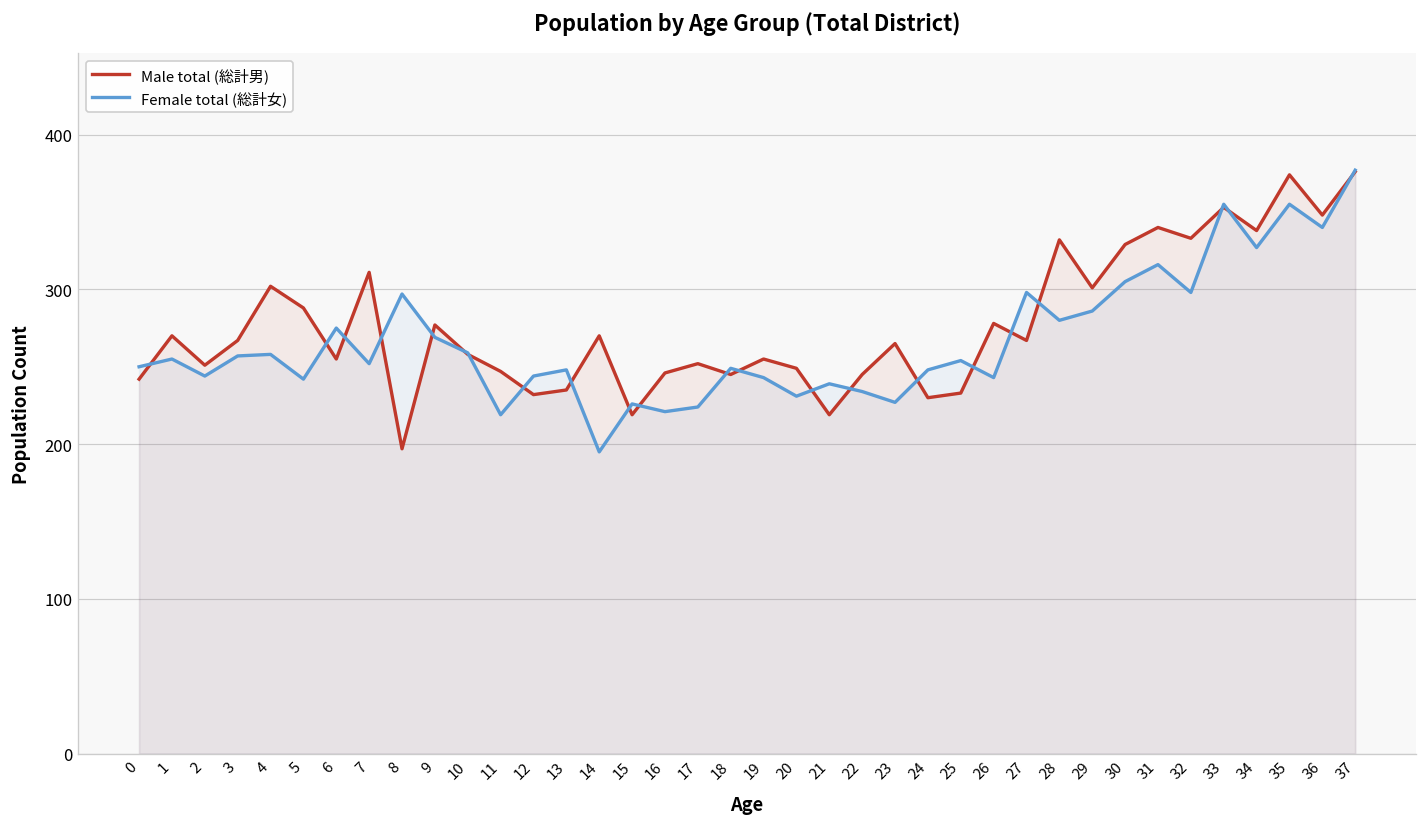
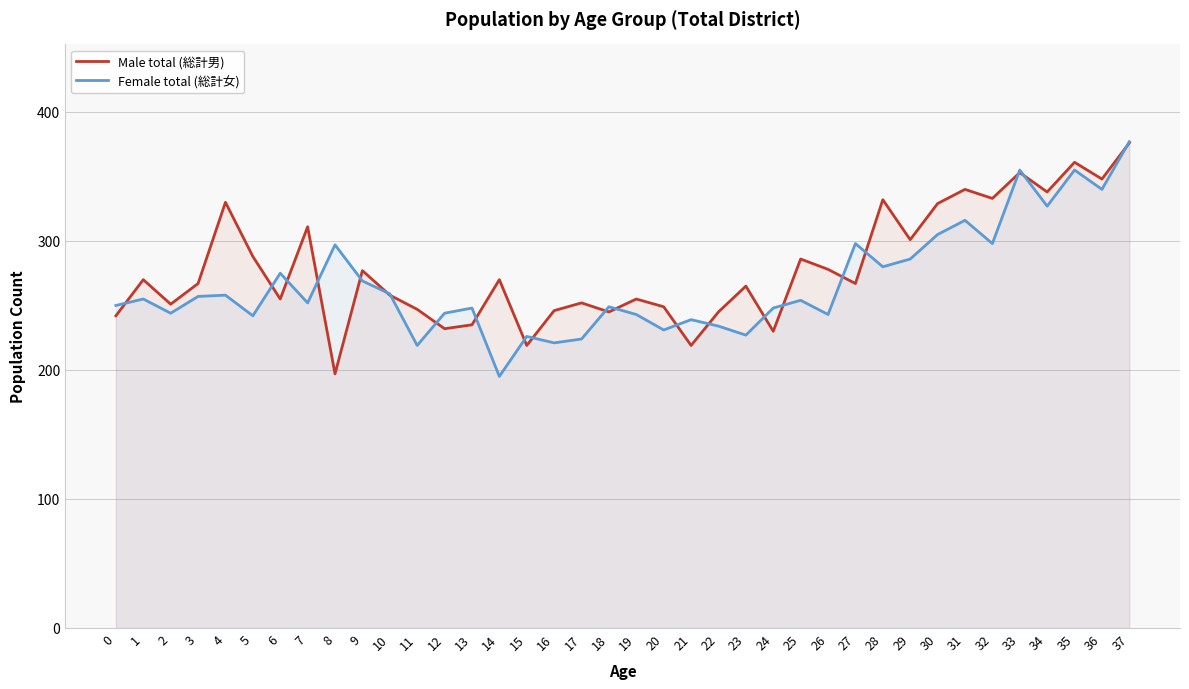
  {
    "Male total (総計男)": {
      "0": 242,
      "1": 270,
      "2": 251,
      "3": 267,
-     "4": 302,
+     "4": 330,
      "5": 288,
      "6": 255,
      "7": 311,
      "8": 197,
      "9": 277,
      "11": 247,
      "12": 232,
      "13": 235,
      "14": 270,
      "15": 219,
      "16": 246,
      "17": 252,
      "18": 245,
      "19": 255,
      "20": 249,
      "21": 219,
      "22": 245,
      "23": 265,
      "24": 230,
-     "25": 233,
+     "25": 286,
      "26": 278,
      "27": 267,
      "28": 332,
      "29": 301,
      "30": 329,
      "31": 340,
      "32": 333,
      "33": 353,
      "34": 338,
-     "35": 374,
+     "35": 361,
      "36": 348
    },
    "Female total (総計女)": {
      "0": 250,
      "1": 255,
      "2": 244,
      "3": 257,
      "4": 258,
      "5": 242,
      "6": 275,
      "7": 252,
      "8": 297,
      "9": 269,
      "11": 219,
      "12": 244,
      "13": 248,
      "14": 195,
      "15": 226,
      "16": 221,
      "17": 224,
      "18": 249,
      "19": 243,
      "20": 231,
      "21": 239,
      "22": 234,
      "23": 227,
      "24": 248,
      "25": 254,
      "26": 243,
      "27": 298,
      "28": 280,
      "29": 286,
      "30": 305,
      "31": 316,
      "32": 298,
      "33": 355,
      "34": 327,
      "35": 355,
      "36": 340
    }
  }
